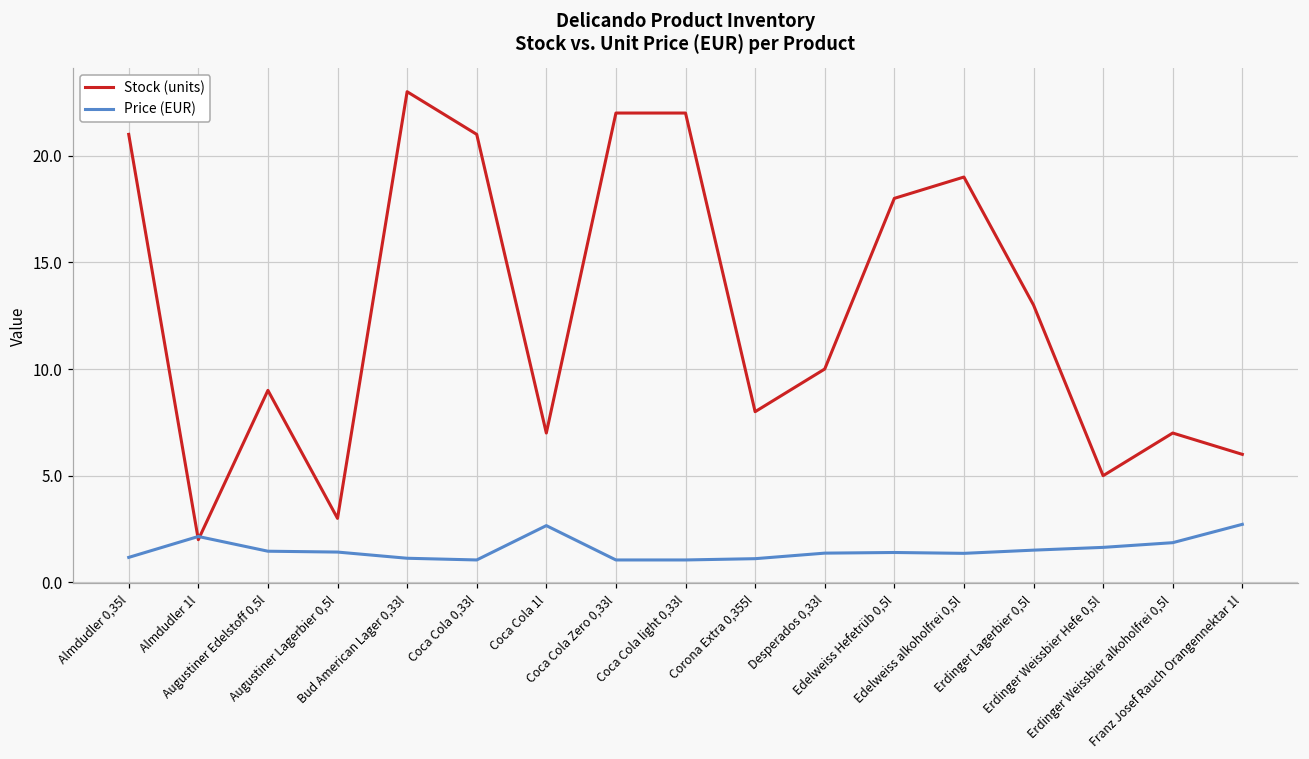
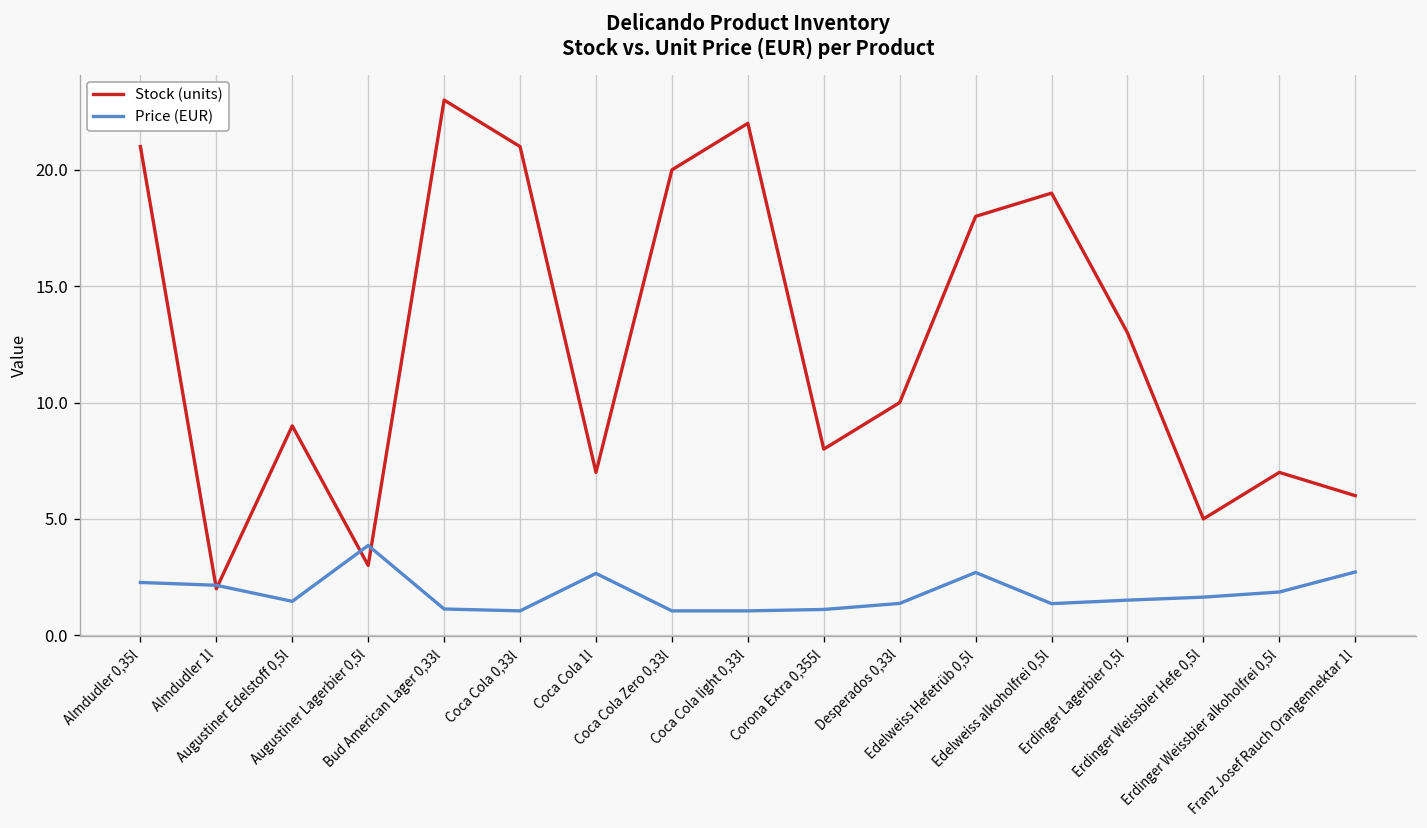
  {
    "Stock (units)": {
      "Almdudler 0,35l": 21,
      "Almdudler 1l": 2,
      "Augustiner Edelstoff 0,5l": 9,
      "Augustiner Lagerbier 0,5l": 3,
      "Bud American Lager 0,33l": 23,
      "Coca Cola 0,33l": 21,
      "Coca Cola 1l": 7,
-     "Coca Cola Zero 0,33l": 22,
+     "Coca Cola Zero 0,33l": 20,
      "Coca Cola light 0,33l": 22,
      "Corona Extra 0,355l": 8,
      "Desperados 0,33l": 10,
      "Edelweiss Hefetrüb 0,5l": 18,
      "Edelweiss alkoholfrei 0,5l": 19,
      "Erdinger Lagerbier 0,5l": 13,
      "Erdinger Weissbier Hefe 0,5l": 5,
      "Erdinger Weissbier alkoholfrei 0,5l": 7,
      "Franz Josef Rauch Orangennektar 1l": 6
    },
    "Price (EUR)": {
-     "Almdudler 0,35l": 1.2,
+     "Almdudler 0,35l": 2.3,
      "Almdudler 1l": 2.2,
      "Augustiner Edelstoff 0,5l": 1.5,
-     "Augustiner Lagerbier 0,5l": 1.4,
+     "Augustiner Lagerbier 0,5l": 3.9,
      "Bud American Lager 0,33l": 1.1,
      "Coca Cola 0,33l": 1.1,
      "Coca Cola 1l": 2.7,
      "Coca Cola Zero 0,33l": 1.1,
      "Coca Cola light 0,33l": 1.1,
      "Corona Extra 0,355l": 1.1,
      "Desperados 0,33l": 1.4,
-     "Edelweiss Hefetrüb 0,5l": 1.4,
+     "Edelweiss Hefetrüb 0,5l": 2.7,
      "Edelweiss alkoholfrei 0,5l": 1.4,
      "Erdinger Lagerbier 0,5l": 1.5,
      "Erdinger Weissbier Hefe 0,5l": 1.6,
      "Erdinger Weissbier alkoholfrei 0,5l": 1.9,
      "Franz Josef Rauch Orangennektar 1l": 2.7
    }
  }
